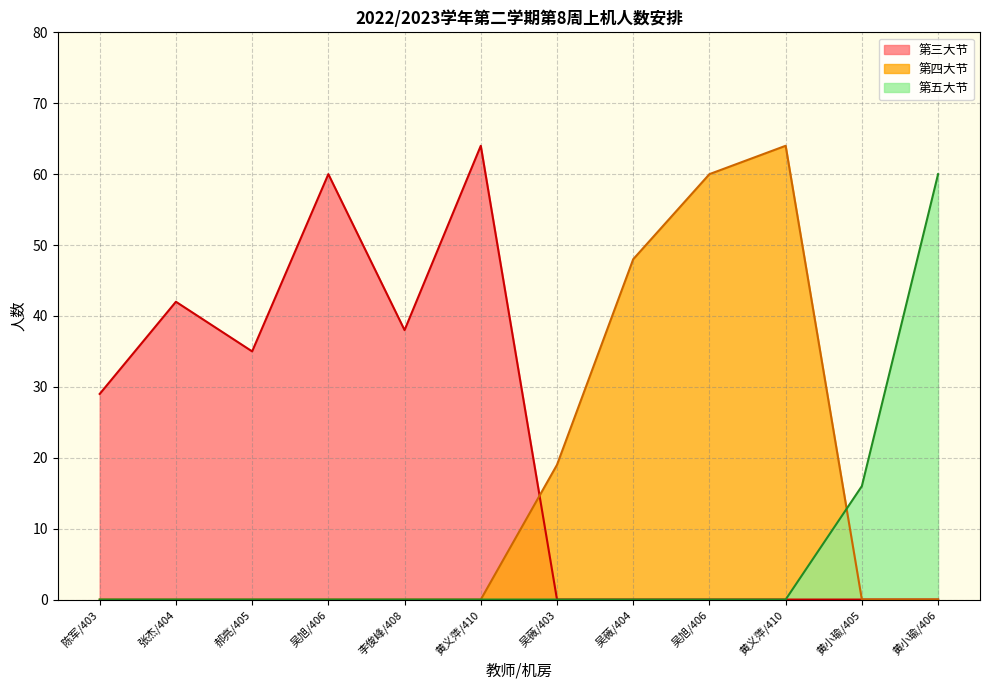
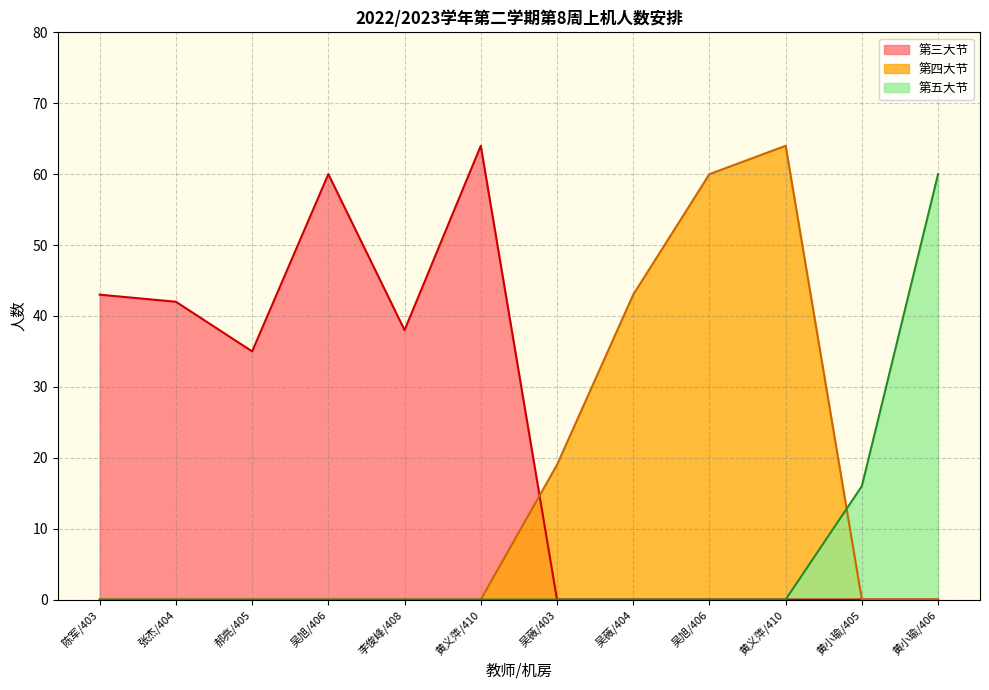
  {
    "第三大节": {
-     "陈军/403": 29,
+     "陈军/403": 43,
      "张杰/404": 42,
      "郝亮/405": 35,
      "李俊峰/408": 38
    },
    "第四大节": {
      "吴薇/403": 19,
-     "吴薇/404": 48
+     "吴薇/404": 43
    },
    "第五大节": {
      "黄小瑜/405": 16,
      "黄小瑜/406": 60
    }
  }
